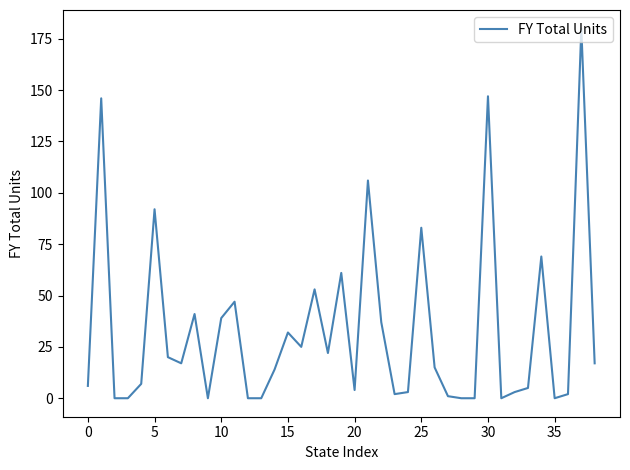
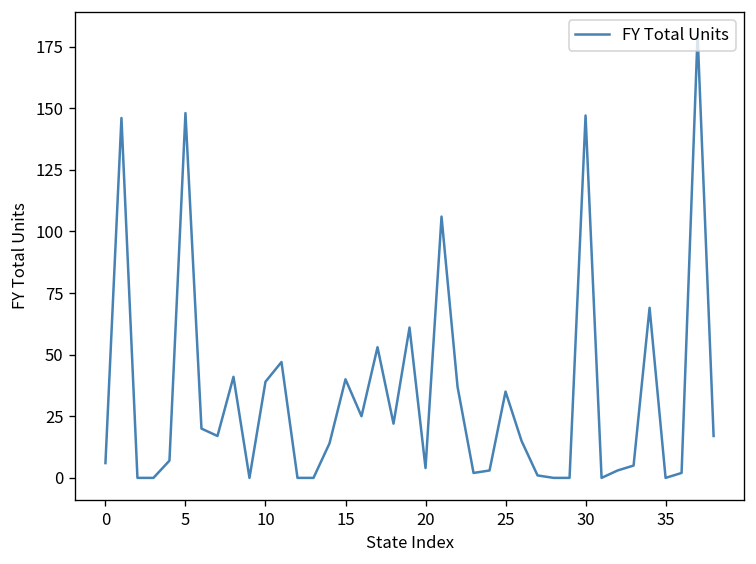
  {
    "0": 6,
-   "5": 92,
+   "5": 148,
    "10": 39,
-   "15": 32,
+   "15": 40,
    "20": 4,
-   "25": 83,
+   "25": 35,
    "30": 147,
    "35": 0
  }
